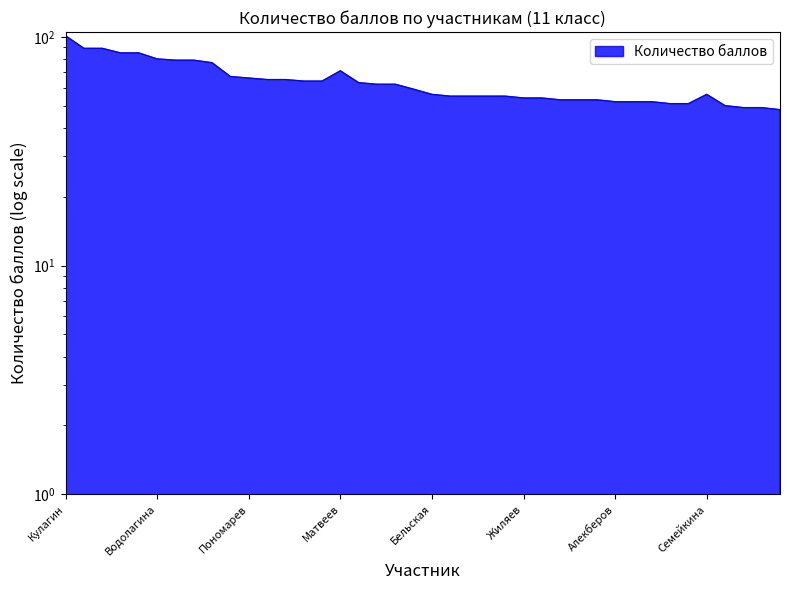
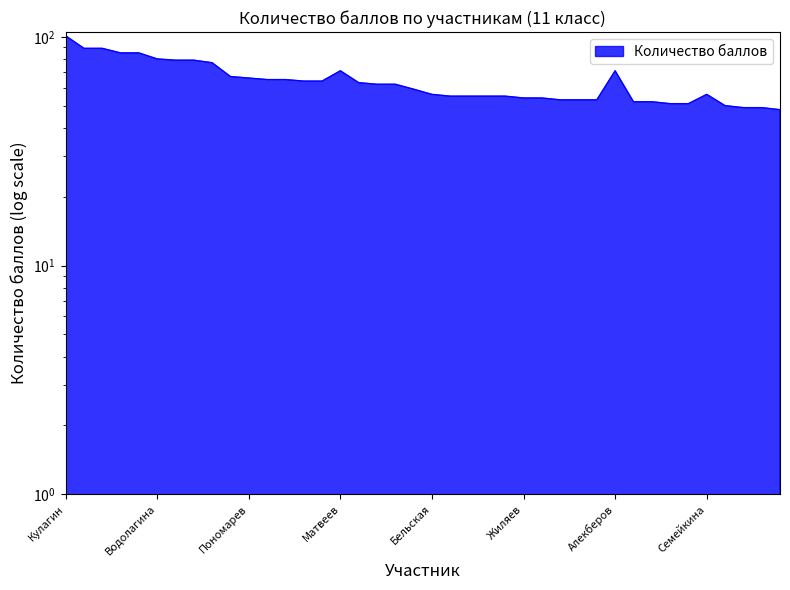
  {
    "Кулагин": 100,
    "Водолагина": 80,
    "Пономарев": 66,
    "Матвеев": 71,
    "Бельская": 56,
    "Жиляев": 54,
-   "Алекберов": 52,
+   "Алекберов": 71,
    "Семейкина": 56
  }
